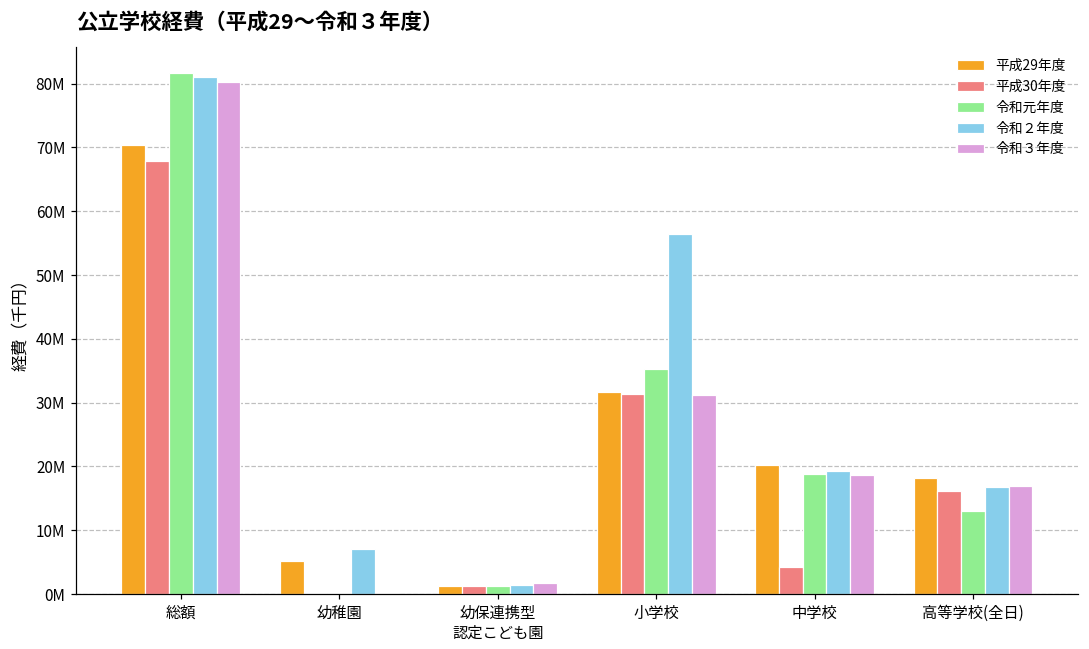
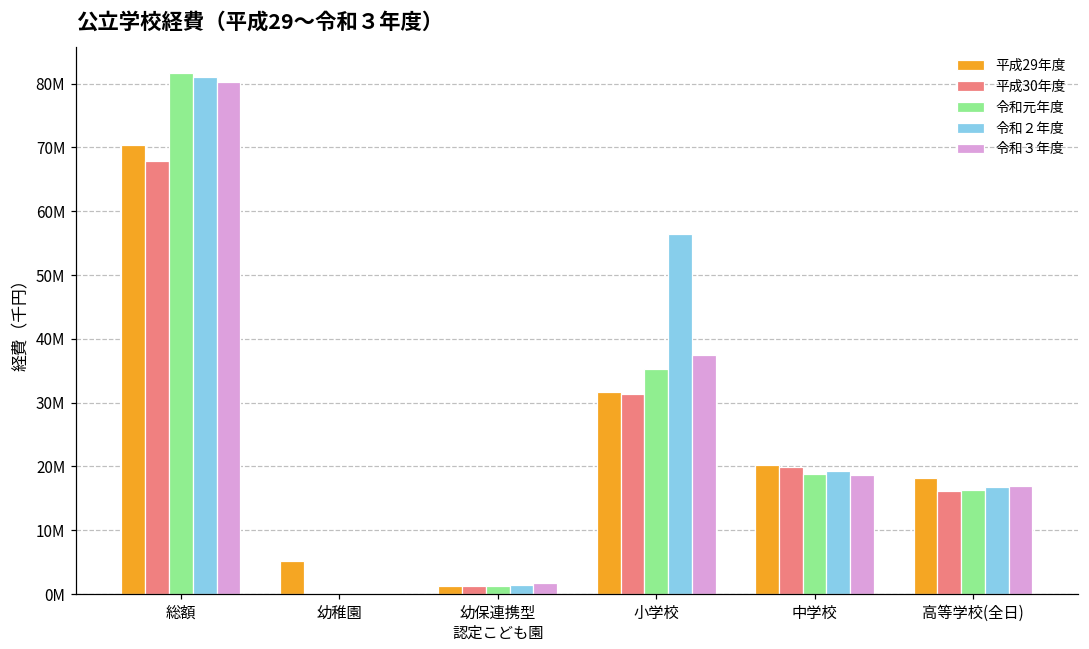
  {
    "平成29年度": {
      "総額": 70000000,
      "幼稚園": 5000000,
      "幼保連携型 認定こども園": 1000000,
      "小学校": 32000000,
      "中学校": 20000000,
      "高等学校(全日)": 18000000
    },
    "平成30年度": {
      "総額": 68000000,
      "幼保連携型 認定こども園": 1000000,
      "小学校": 31000000,
-     "中学校": 4000000,
+     "中学校": 20000000,
      "高等学校(全日)": 16000000
    },
    "令和元年度": {
      "総額": 82000000,
      "幼保連携型 認定こども園": 1000000,
      "小学校": 35000000,
      "中学校": 19000000,
-     "高等学校(全日)": 13000000
+     "高等学校(全日)": 16000000
    },
    "令和２年度": {
      "総額": 81000000,
-     "幼稚園": 7000000,
+     "幼稚園": 0,
      "幼保連携型 認定こども園": 1000000,
      "小学校": 56000000,
      "中学校": 19000000,
      "高等学校(全日)": 17000000
    },
    "令和３年度": {
      "総額": 80000000,
      "幼保連携型 認定こども園": 2000000,
-     "小学校": 31000000,
+     "小学校": 37000000,
      "中学校": 19000000,
      "高等学校(全日)": 17000000
    }
  }
